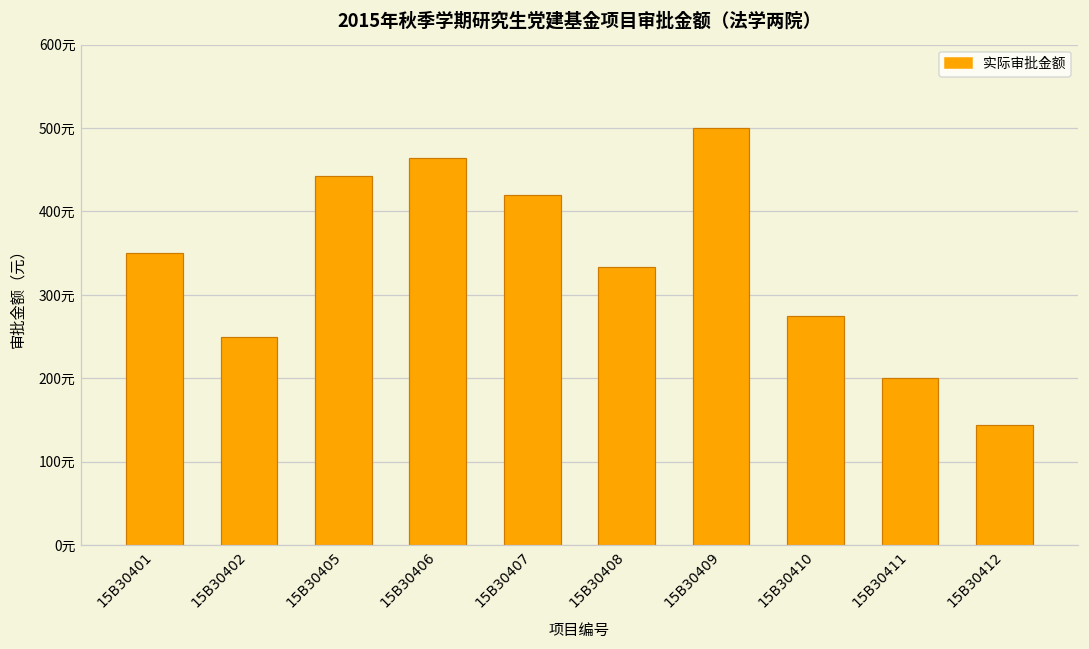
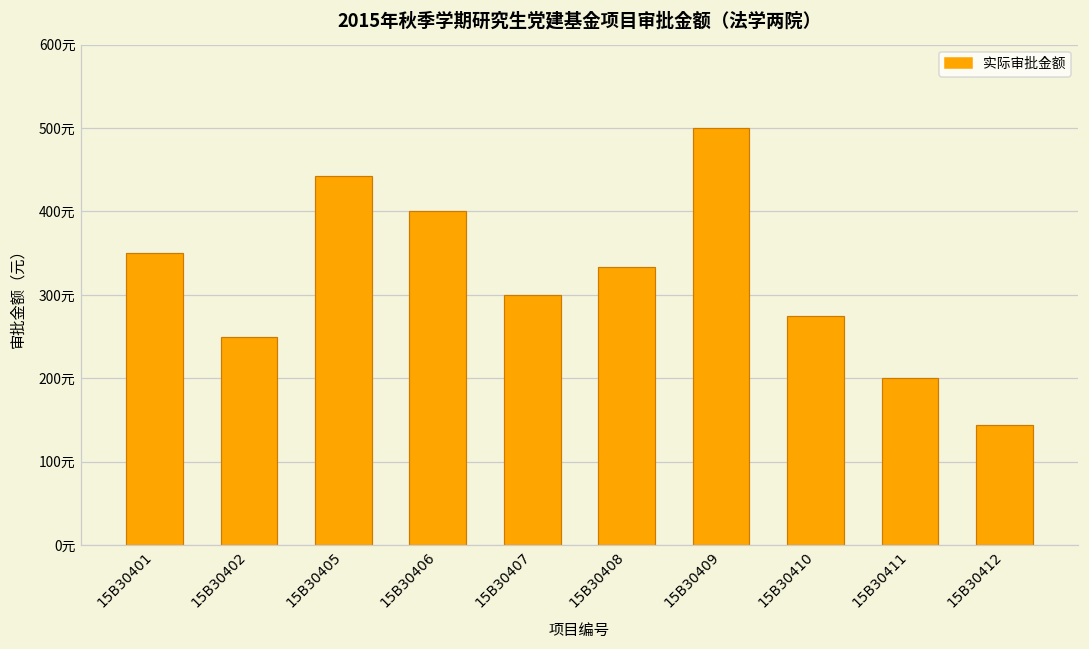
  {
    "15B30401": "350元",
    "15B30402": "250元",
    "15B30405": "440元",
-   "15B30406": "460元",
-   "15B30407": "420元",
+   "15B30406": "400元",
+   "15B30407": "300元",
    "15B30408": "330元",
    "15B30409": "500元",
    "15B30410": "280元",
    "15B30411": "200元",
    "15B30412": "140元"
  }
